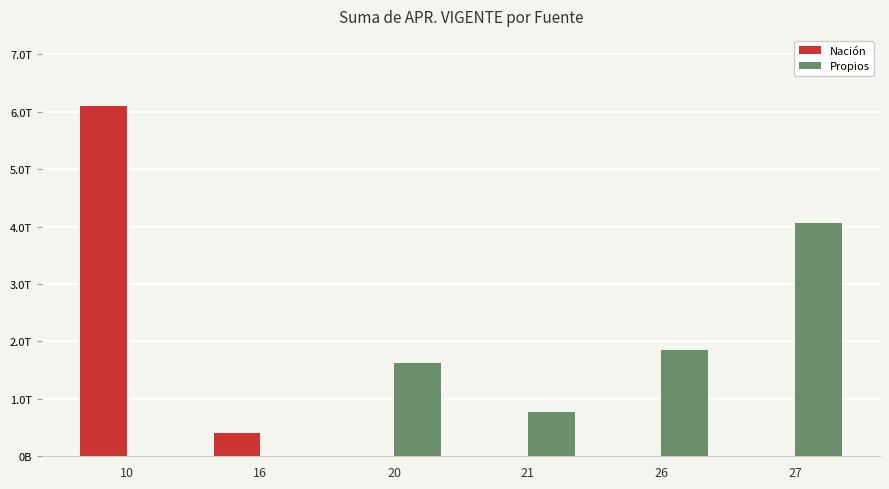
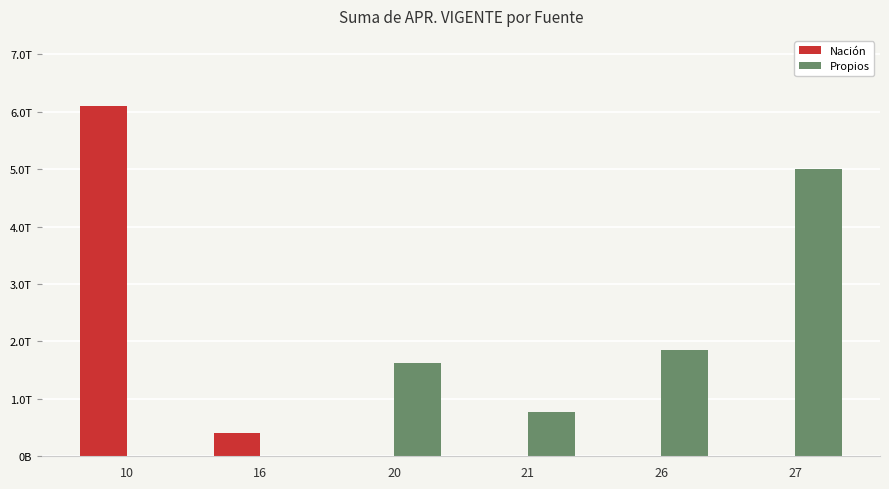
  {
    "Nación": {
      "10": "6.1T",
      "16": "0.4T",
      "20": "0.0T",
      "21": "0.0T",
      "26": "0.0T",
      "27": "0.0T"
    },
    "Propios": {
      "10": "0.0T",
      "16": "0.0T",
      "20": "1.6T",
      "21": "0.8T",
      "26": "1.8T",
-     "27": "4.1T"
+     "27": "5.0T"
    }
  }
